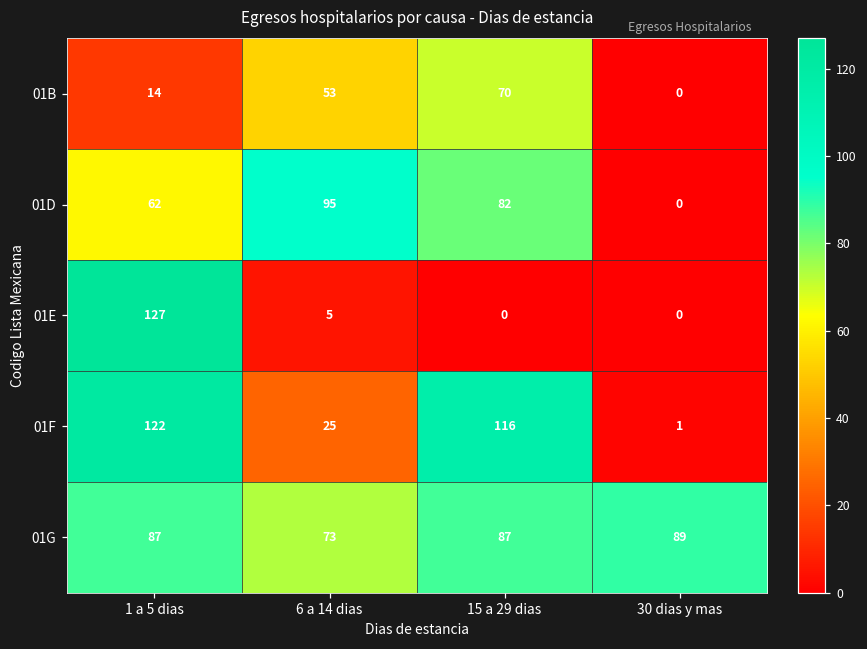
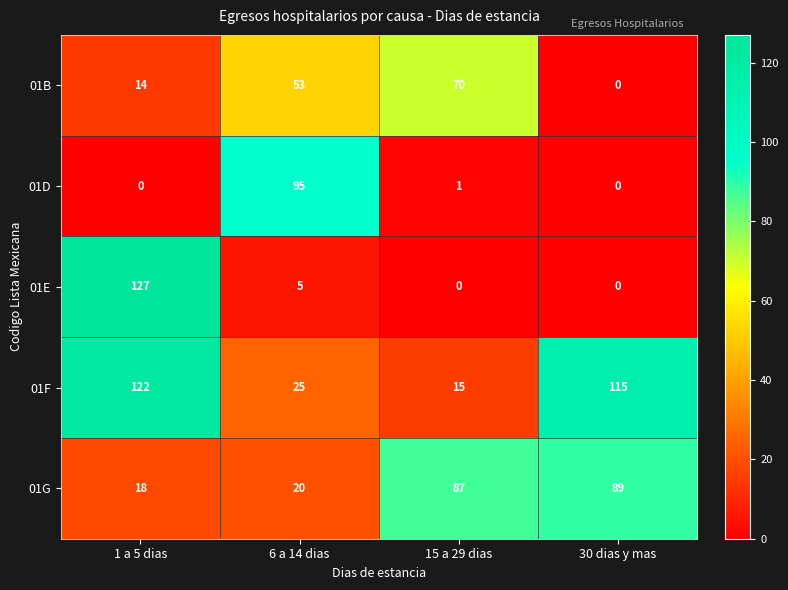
  {
    "01B": {
      "1 a 5 dias": 14,
      "6 a 14 dias": 53,
      "15 a 29 dias": 70,
      "30 dias y mas": 0
    },
    "01D": {
-     "1 a 5 dias": 62,
+     "1 a 5 dias": 0,
      "6 a 14 dias": 95,
-     "15 a 29 dias": 82,
+     "15 a 29 dias": 1,
      "30 dias y mas": 0
    },
    "01E": {
      "1 a 5 dias": 127,
      "6 a 14 dias": 5,
      "15 a 29 dias": 0,
      "30 dias y mas": 0
    },
    "01F": {
      "1 a 5 dias": 122,
      "6 a 14 dias": 25,
-     "15 a 29 dias": 116,
-     "30 dias y mas": 1
+     "15 a 29 dias": 15,
+     "30 dias y mas": 115
    },
    "01G": {
-     "1 a 5 dias": 87,
-     "6 a 14 dias": 73,
+     "1 a 5 dias": 18,
+     "6 a 14 dias": 20,
      "15 a 29 dias": 87,
      "30 dias y mas": 89
    }
  }
